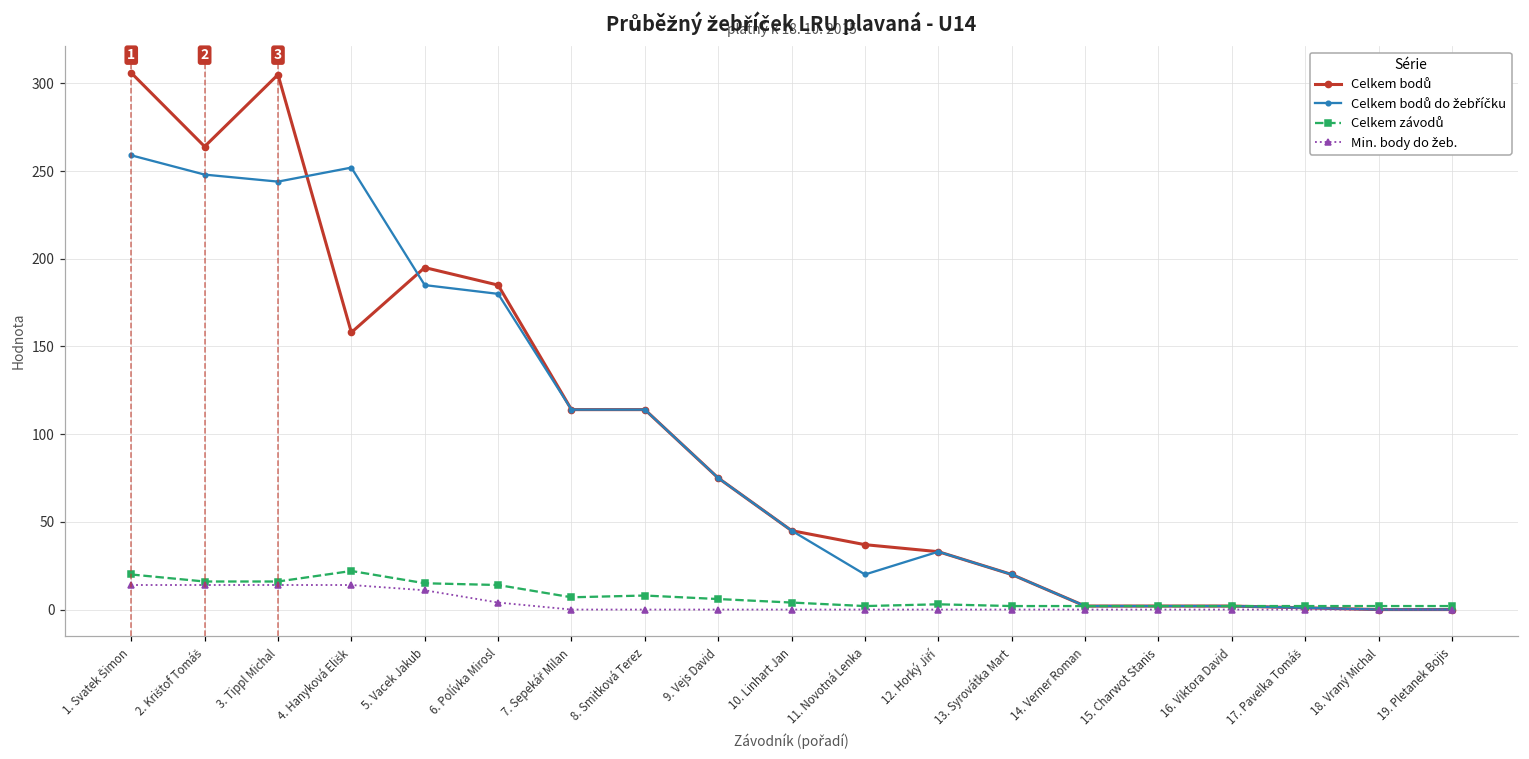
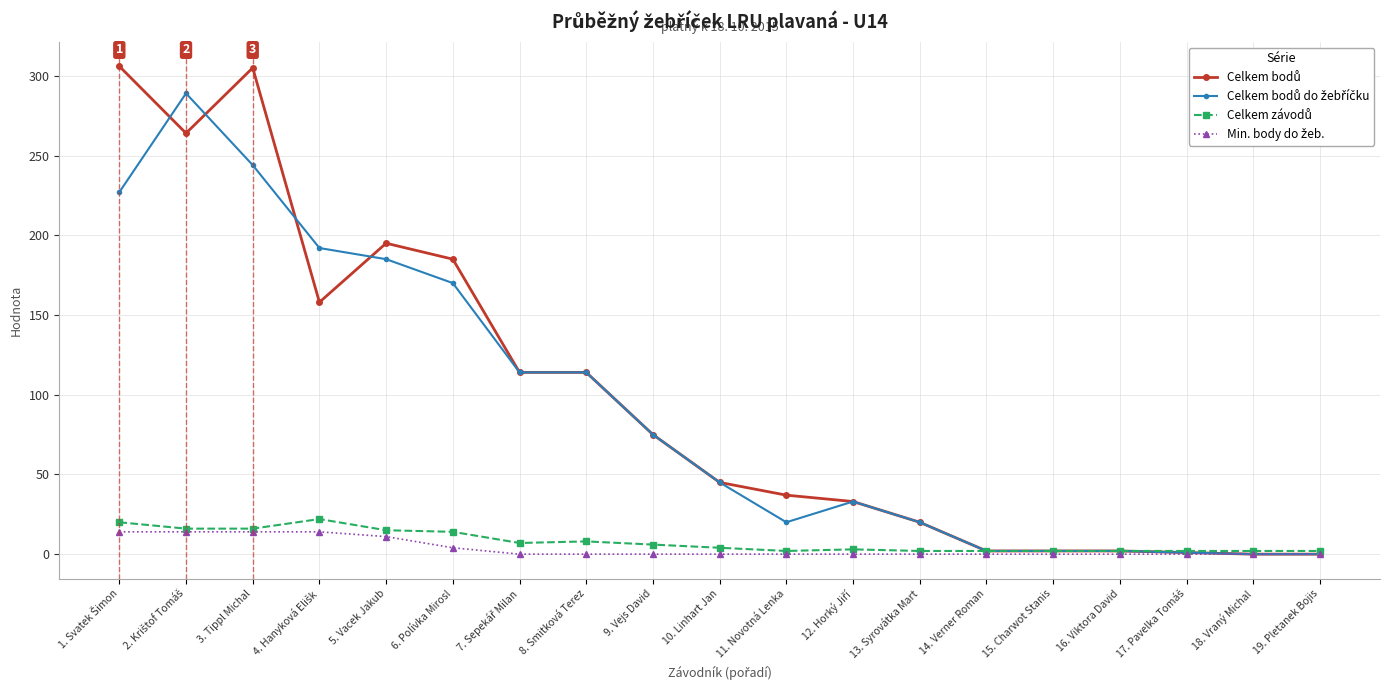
  {
    "Celkem bodů": {
      "2. Krištof Tomáš": 264,
      "4. Hanyková Elišk": 158,
      "5. Vacek Jakub": 195,
      "6. Polívka Mirosl": 185,
      "11. Novotná Lenka": 37
    },
    "Celkem bodů do žebříčku": {
-     "1. Svatek Šimon": 259,
-     "2. Krištof Tomáš": 248,
+     "1. Svatek Šimon": 227,
+     "2. Krištof Tomáš": 289,
      "3. Tippl Michal": 244,
-     "4. Hanyková Elišk": 252,
+     "4. Hanyková Elišk": 192,
      "5. Vacek Jakub": 185,
-     "6. Polívka Mirosl": 180,
+     "6. Polívka Mirosl": 170,
      "11. Novotná Lenka": 20
    },
    "Celkem závodů": {
      "1. Svatek Šimon": 20,
      "2. Krištof Tomáš": 16,
      "3. Tippl Michal": 16,
      "4. Hanyková Elišk": 22,
      "5. Vacek Jakub": 15,
      "6. Polívka Mirosl": 14,
      "7. Sepekář Milan": 7,
      "8. Smitková Terez": 8,
      "9. Vejs David": 6,
      "10. Linhart Jan": 4,
      "11. Novotná Lenka": 2,
      "12. Horký Jiří": 3,
      "13. Syrovátka Mart": 2,
      "18. Vraný Michal": 2,
      "19. Pletanek Bojis": 2
    },
    "Min. body do žeb.": {
      "1. Svatek Šimon": 14,
      "2. Krištof Tomáš": 14,
      "3. Tippl Michal": 14,
      "4. Hanyková Elišk": 14,
      "5. Vacek Jakub": 11,
      "6. Polívka Mirosl": 4,
      "7. Sepekář Milan": 0,
      "8. Smitková Terez": 0,
      "9. Vejs David": 0,
      "10. Linhart Jan": 0,
      "11. Novotná Lenka": 0,
      "12. Horký Jiří": 0,
      "13. Syrovátka Mart": 0,
      "14. Verner Roman": 0,
      "15. Charwot Stanis": 0,
      "16. Viktora David": 0
    }
  }
